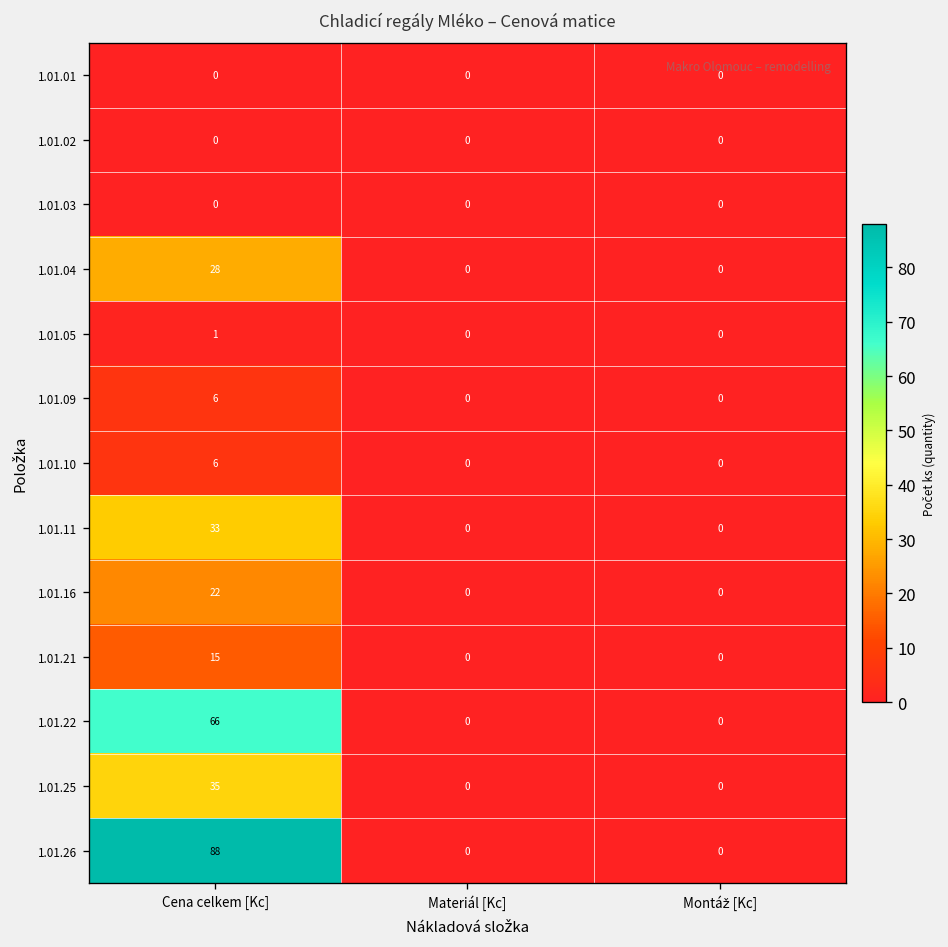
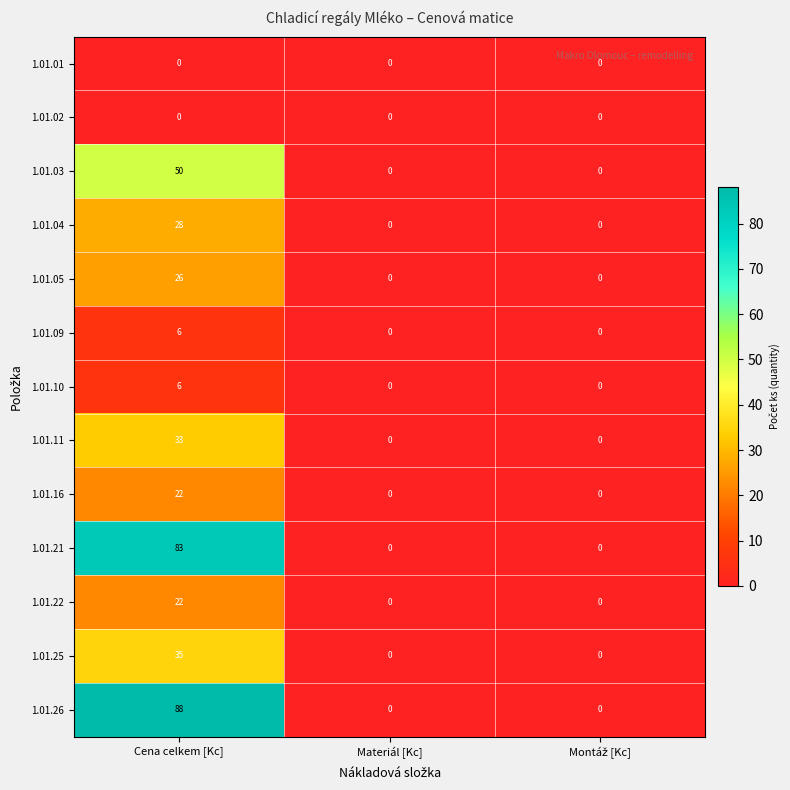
  {
    "1.01.01": {
      "Cena celkem [Kc]": 0,
      "Materiál [Kc]": 0
    },
    "1.01.02": {
      "Cena celkem [Kc]": 0,
      "Materiál [Kc]": 0,
      "Montáž [Kc]": 0
    },
    "1.01.03": {
-     "Cena celkem [Kc]": 0,
+     "Cena celkem [Kc]": 50,
      "Materiál [Kc]": 0,
      "Montáž [Kc]": 0
    },
    "1.01.04": {
      "Cena celkem [Kc]": 28,
      "Materiál [Kc]": 0,
      "Montáž [Kc]": 0
    },
    "1.01.05": {
-     "Cena celkem [Kc]": 1,
+     "Cena celkem [Kc]": 26,
      "Materiál [Kc]": 0,
      "Montáž [Kc]": 0
    },
    "1.01.09": {
      "Cena celkem [Kc]": 6,
      "Materiál [Kc]": 0,
      "Montáž [Kc]": 0
    },
    "1.01.10": {
      "Cena celkem [Kc]": 6,
      "Materiál [Kc]": 0,
      "Montáž [Kc]": 0
    },
    "1.01.11": {
      "Cena celkem [Kc]": 33,
      "Materiál [Kc]": 0,
      "Montáž [Kc]": 0
    },
    "1.01.16": {
      "Cena celkem [Kc]": 22,
      "Materiál [Kc]": 0,
      "Montáž [Kc]": 0
    },
    "1.01.21": {
-     "Cena celkem [Kc]": 15,
+     "Cena celkem [Kc]": 83,
      "Materiál [Kc]": 0,
      "Montáž [Kc]": 0
    },
    "1.01.22": {
-     "Cena celkem [Kc]": 66,
+     "Cena celkem [Kc]": 22,
      "Materiál [Kc]": 0,
      "Montáž [Kc]": 0
    },
    "1.01.25": {
      "Cena celkem [Kc]": 35,
      "Materiál [Kc]": 0,
      "Montáž [Kc]": 0
    },
    "1.01.26": {
      "Cena celkem [Kc]": 88,
      "Materiál [Kc]": 0,
      "Montáž [Kc]": 0
    }
  }
